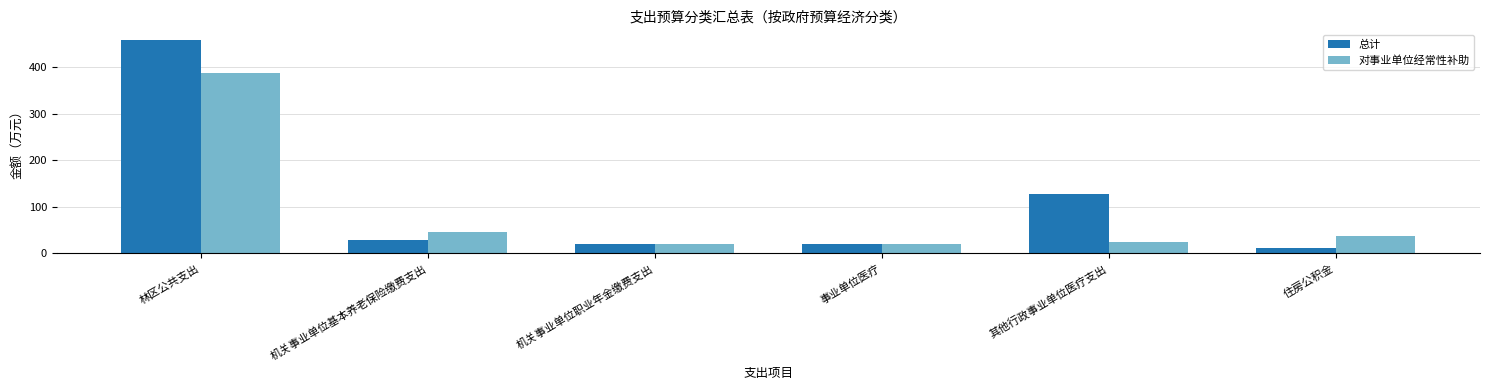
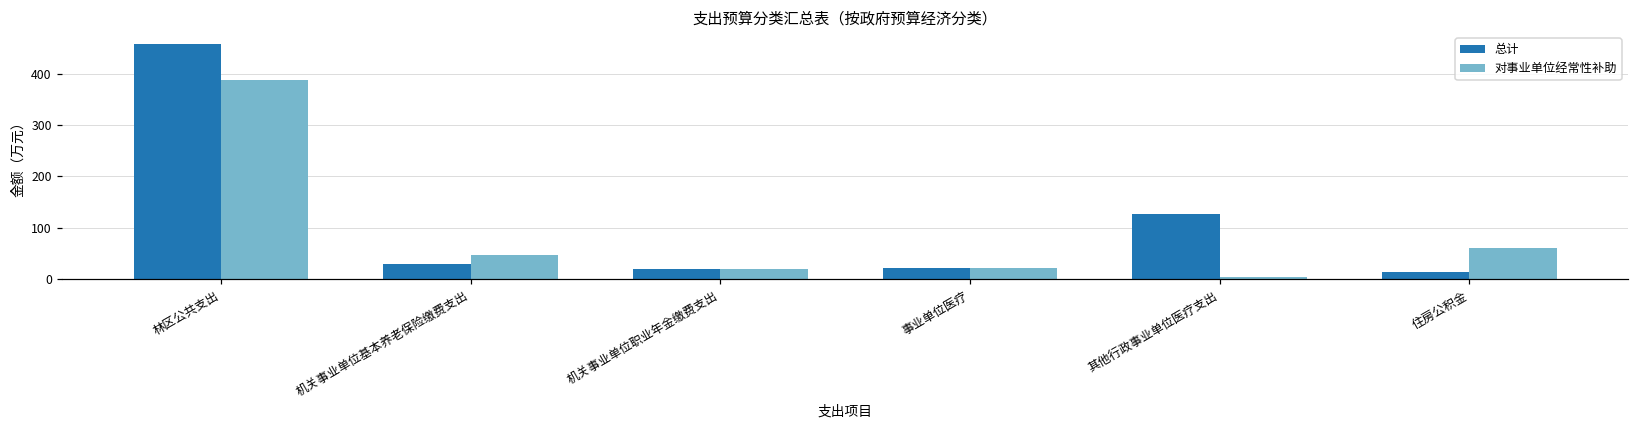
  {
    "总计": {
      "林区公共支出": 460,
      "机关事业单位基本养老保险缴费支出": 30,
      "机关事业单位职业年金缴费支出": 20,
      "事业单位医疗": 20,
      "其他行政事业单位医疗支出": 130,
      "住房公积金": 10
    },
    "对事业单位经常性补助": {
      "林区公共支出": 390,
      "机关事业单位基本养老保险缴费支出": 50,
      "机关事业单位职业年金缴费支出": 20,
      "事业单位医疗": 20,
-     "其他行政事业单位医疗支出": 20,
-     "住房公积金": 40
+     "其他行政事业单位医疗支出": 0,
+     "住房公积金": 60
    }
  }
